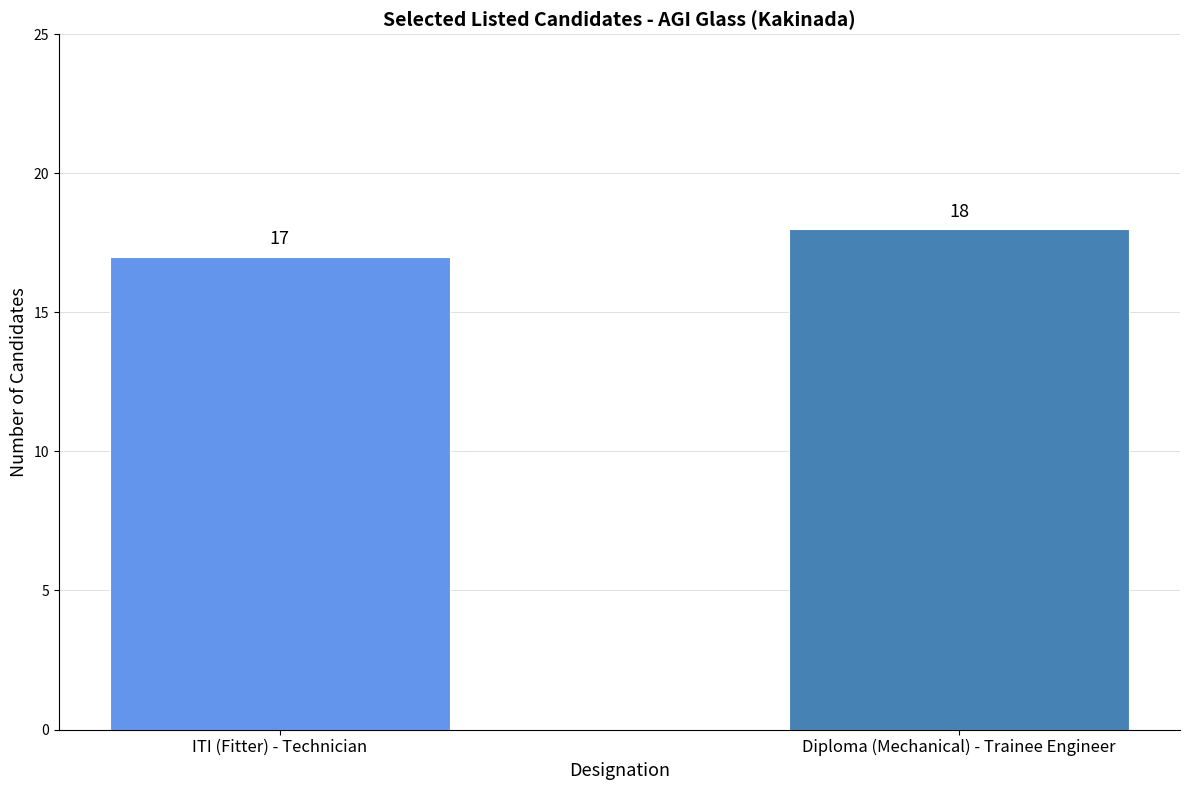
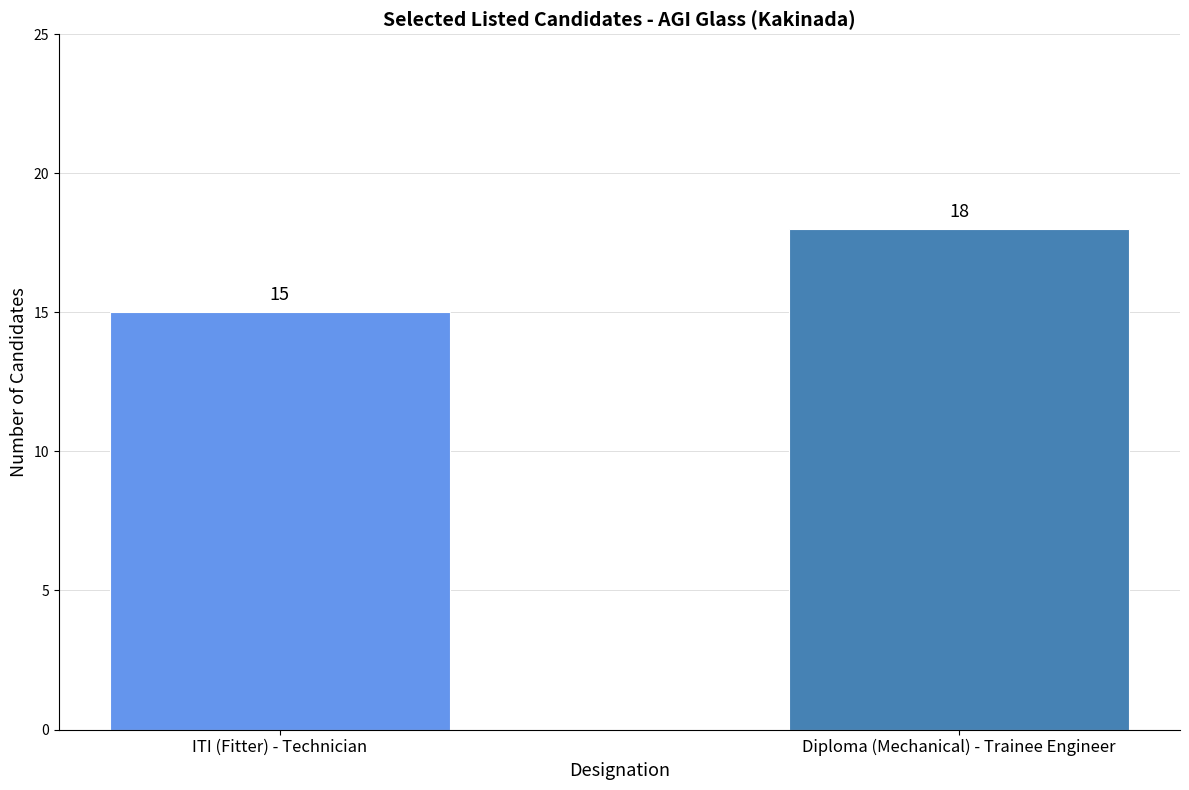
  {
-   "ITI (Fitter) - Technician": 17,
+   "ITI (Fitter) - Technician": 15,
    "Diploma (Mechanical) - Trainee Engineer": 18
  }
